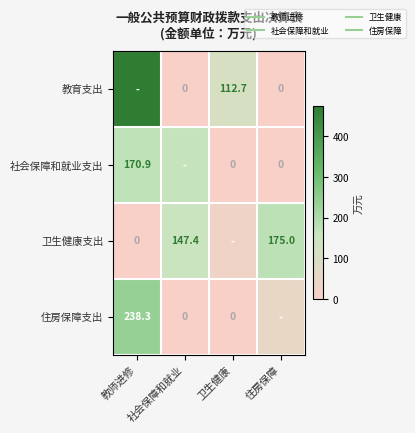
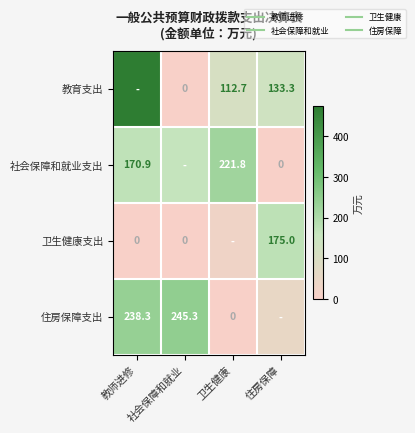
  {
    "教育支出": {
      "社会保障和就业": 0,
      "卫生健康": 112.7,
-     "住房保障": 0
+     "住房保障": 133.3
    },
    "社会保障和就业支出": {
      "教师进修": 170.9,
-     "卫生健康": 0,
+     "卫生健康": 221.8,
      "住房保障": 0
    },
    "卫生健康支出": {
      "教师进修": 0,
-     "社会保障和就业": 147.4,
+     "社会保障和就业": 0,
      "住房保障": 175.0
    },
    "住房保障支出": {
      "教师进修": 238.3,
-     "社会保障和就业": 0,
+     "社会保障和就业": 245.3,
      "卫生健康": 0
    }
  }
